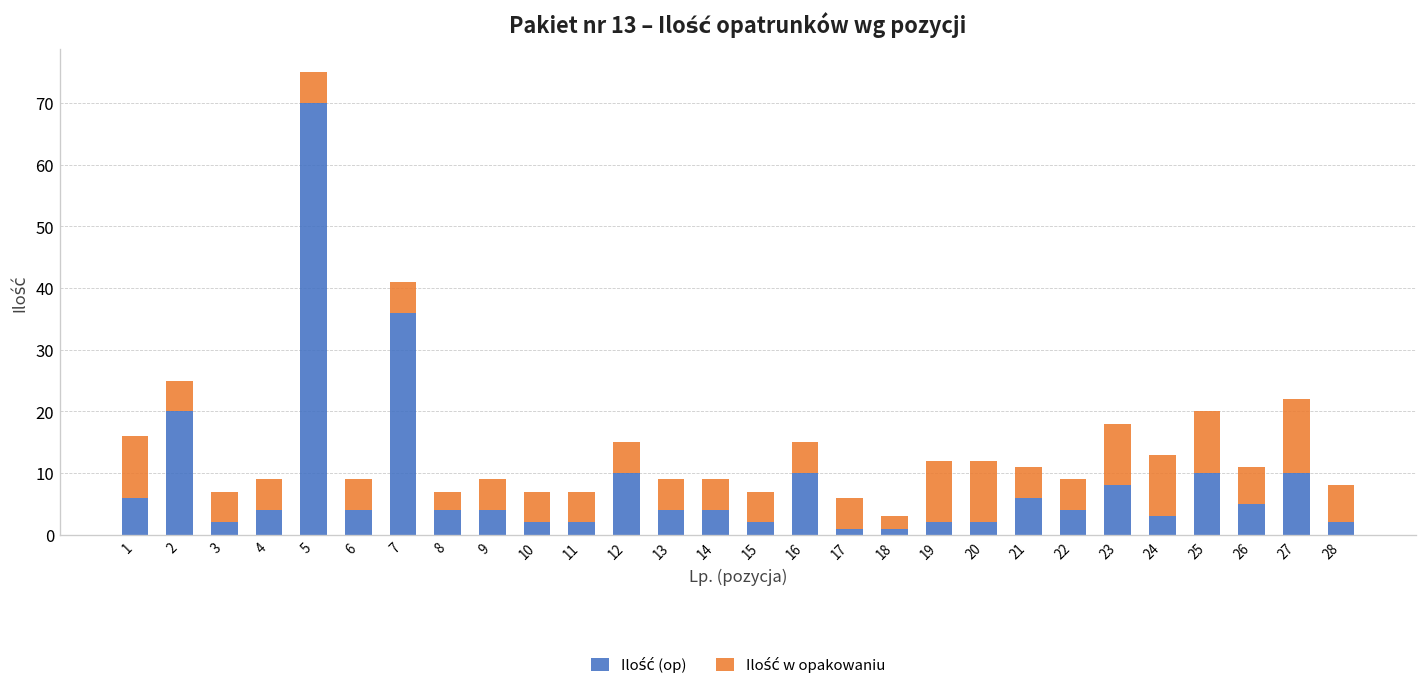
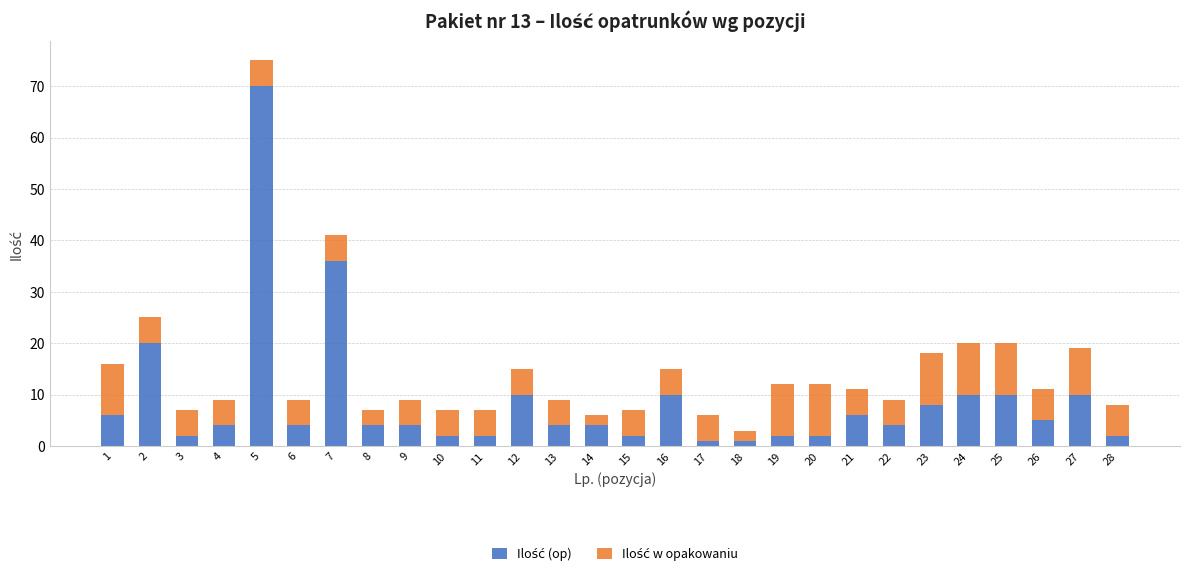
  {
    "Ilość (op)": {
      "1": 6,
      "2": 20,
      "3": 2,
      "4": 4,
      "5": 70,
      "6": 4,
      "7": 36,
      "8": 4,
      "9": 4,
      "10": 2,
      "11": 2,
      "12": 10,
      "13": 4,
      "14": 4,
      "15": 2,
      "16": 10,
      "17": 1,
      "18": 1,
      "19": 2,
      "20": 2,
      "21": 6,
      "22": 4,
      "23": 8,
-     "24": 3,
+     "24": 10,
      "25": 10,
      "26": 5,
      "27": 10,
      "28": 2
    },
    "Ilość w opakowaniu": {
      "1": 10,
      "2": 5,
      "3": 5,
      "4": 5,
      "5": 5,
      "6": 5,
      "7": 5,
      "8": 3,
      "9": 5,
      "10": 5,
      "11": 5,
      "12": 5,
      "13": 5,
-     "14": 5,
+     "14": 2,
      "15": 5,
      "16": 5,
      "17": 5,
      "18": 2,
      "19": 10,
      "20": 10,
      "21": 5,
      "22": 5,
      "23": 10,
      "24": 10,
      "25": 10,
      "26": 6,
-     "27": 12,
+     "27": 9,
      "28": 6
    }
  }
